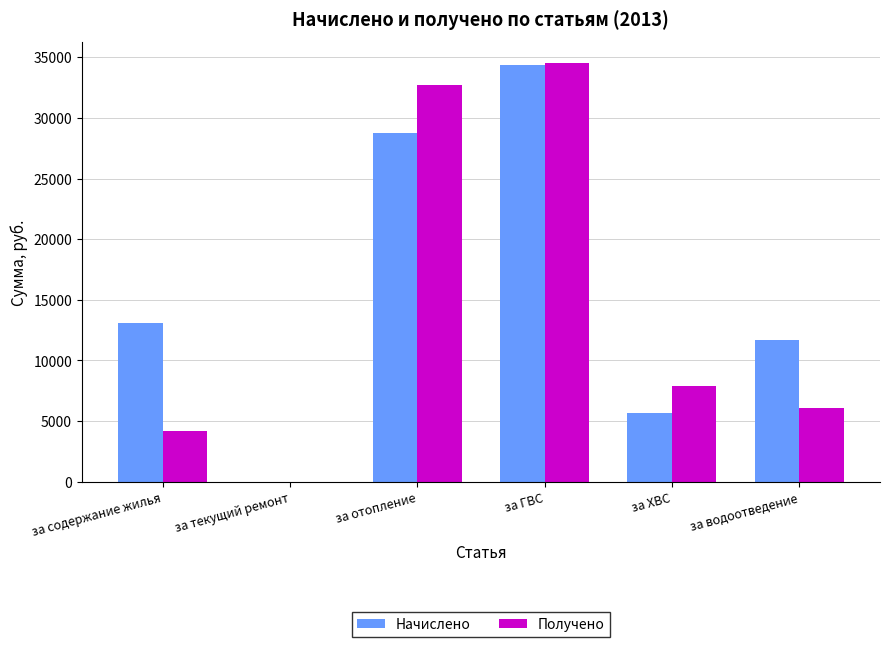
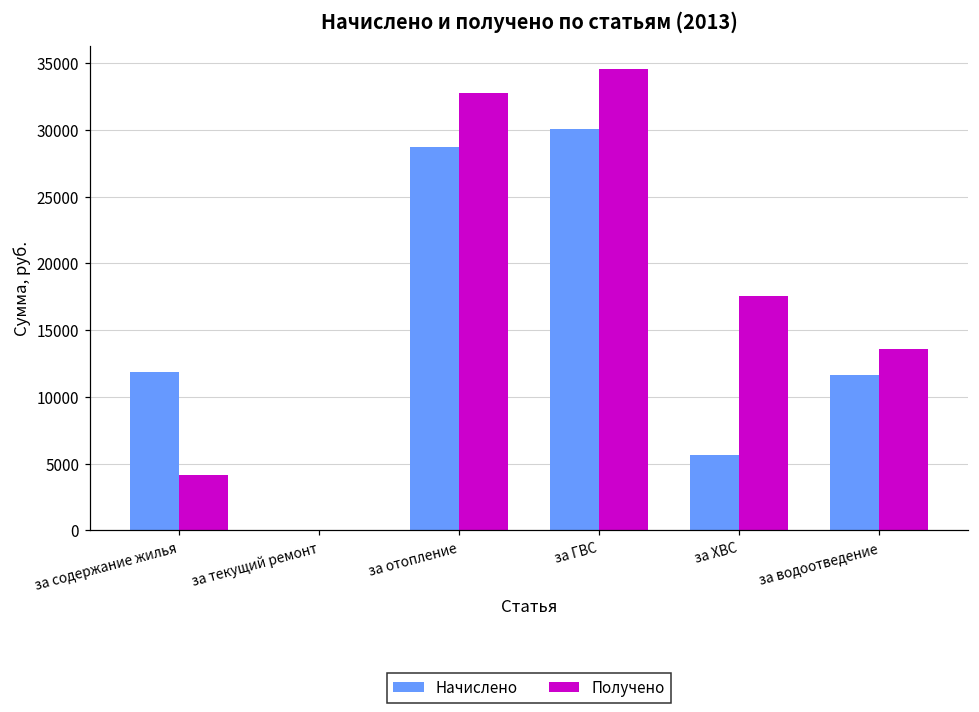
  {
    "Начислено": {
-     "за содержание жилья": 13100,
+     "за содержание жилья": 11900,
      "за текущий ремонт": 0,
      "за отопление": 28700,
-     "за ГВС": 34300,
+     "за ГВС": 30100,
      "за ХВС": 5700,
      "за водоотведение": 11700
    },
    "Получено": {
      "за содержание жилья": 4200,
      "за текущий ремонт": 0,
      "за отопление": 32700,
      "за ГВС": 34500,
-     "за ХВС": 7900,
-     "за водоотведение": 6100
+     "за ХВС": 17500,
+     "за водоотведение": 13600
    }
  }
